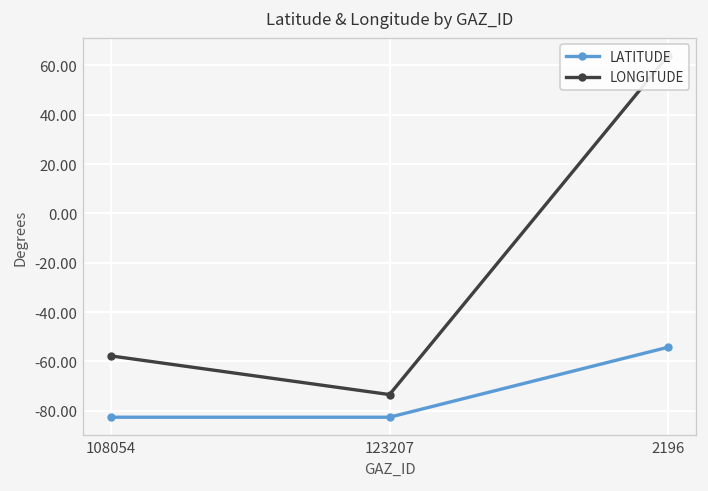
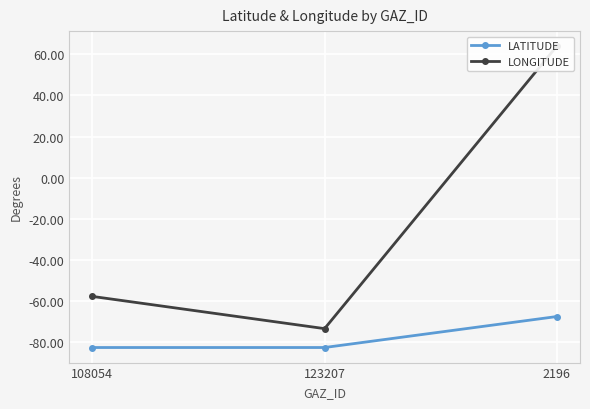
  {
    "LATITUDE": {
      "108054": -83,
      "123207": -83,
-     "2196": -54
+     "2196": -68
    },
    "LONGITUDE": {
      "108054": -58,
      "123207": -73
    }
  }
